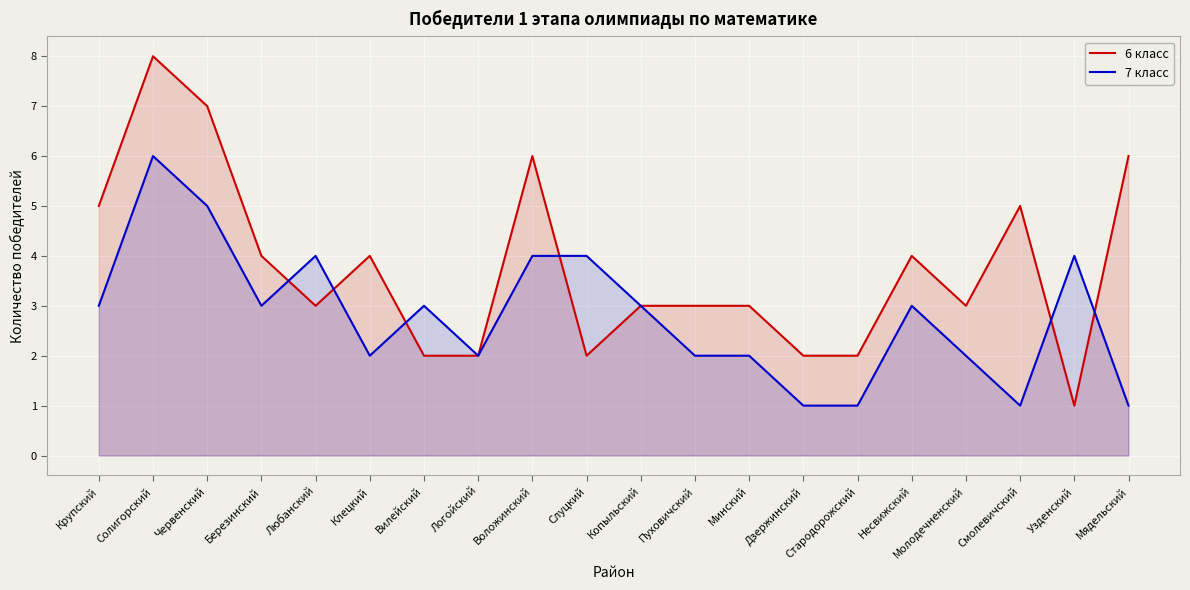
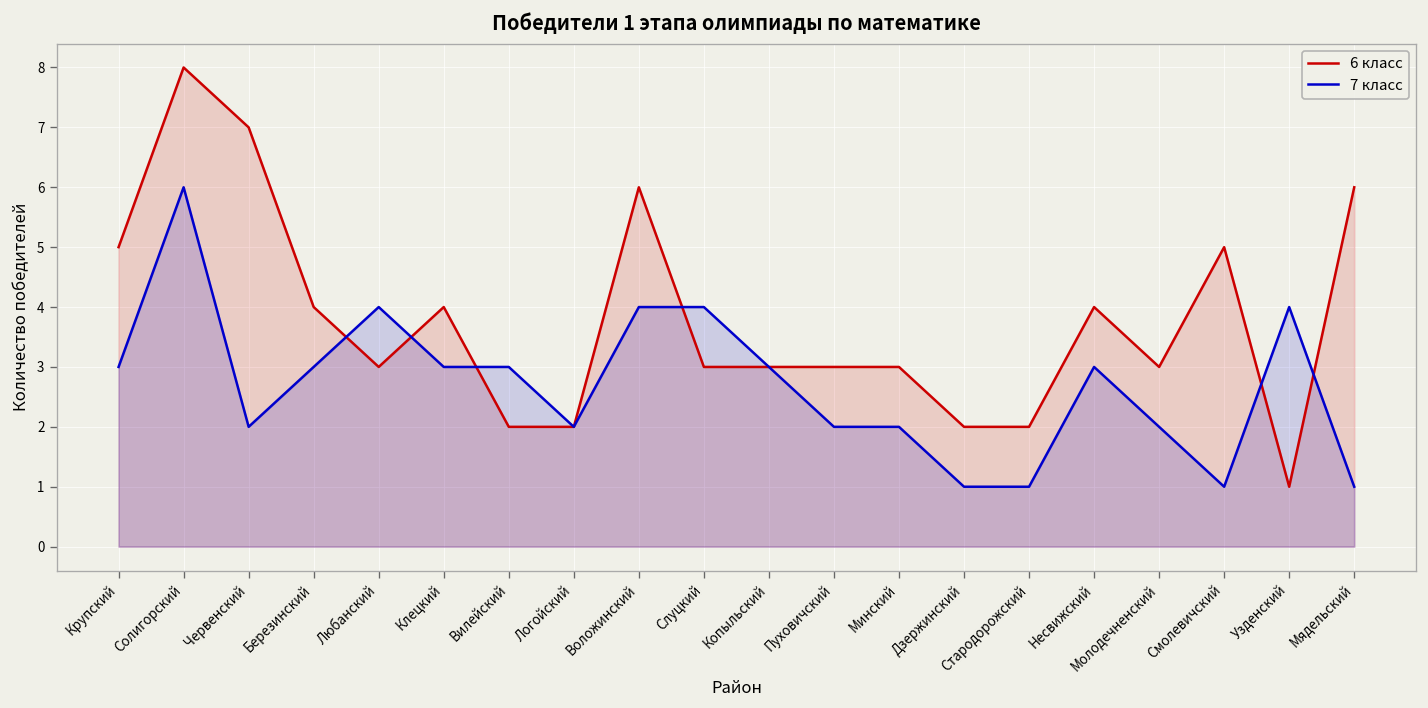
  {
    "6 класс": {
      "Крупский": 5,
      "Солигорский": 8,
      "Червенский": 7,
      "Березинский": 4,
      "Любанский": 3,
      "Клецкий": 4,
      "Вилейский": 2,
      "Воложинский": 6,
-     "Слуцкий": 2,
+     "Слуцкий": 3,
      "Пуховичский": 3,
      "Минский": 3,
      "Дзержинский": 2,
      "Стародорожский": 2,
      "Несвижский": 4,
      "Молодечненский": 3,
      "Смолевичский": 5,
      "Узденский": 1,
      "Мядельский": 6
    },
    "7 класс": {
      "Крупский": 3,
      "Солигорский": 6,
-     "Червенский": 5,
+     "Червенский": 2,
      "Березинский": 3,
      "Любанский": 4,
-     "Клецкий": 2,
+     "Клецкий": 3,
      "Вилейский": 3,
      "Воложинский": 4,
      "Слуцкий": 4,
      "Пуховичский": 2,
      "Минский": 2,
      "Дзержинский": 1,
      "Стародорожский": 1,
      "Несвижский": 3,
      "Молодечненский": 2,
      "Смолевичский": 1,
      "Узденский": 4,
      "Мядельский": 1
    }
  }
